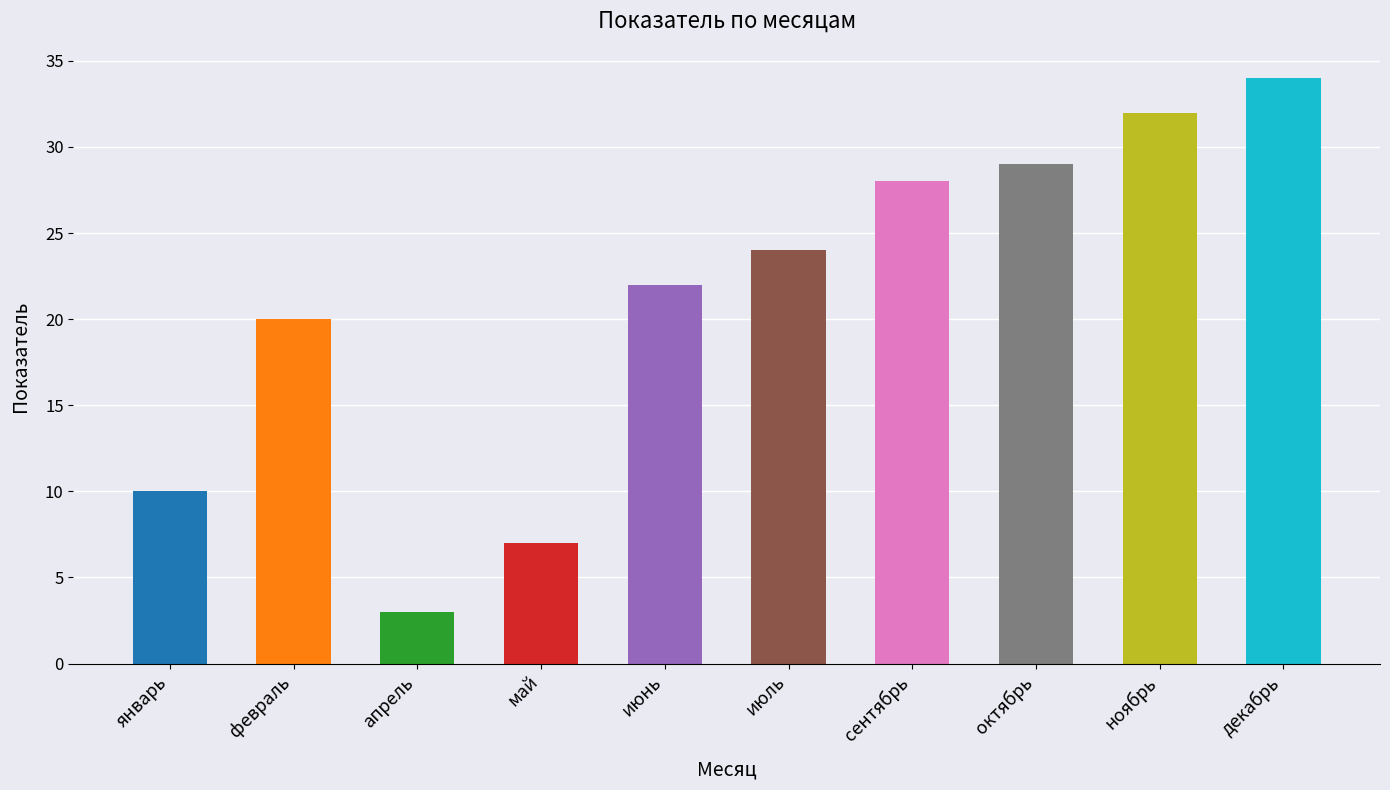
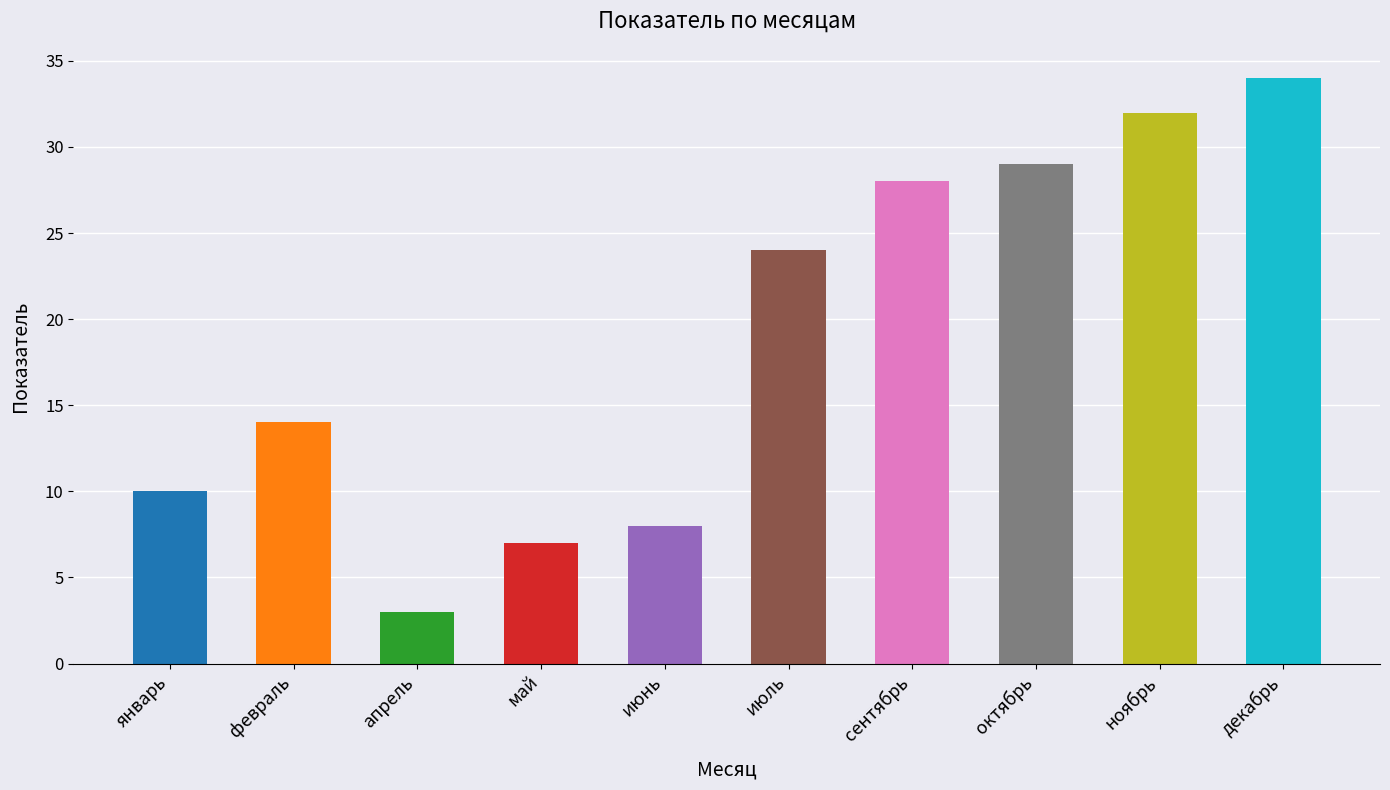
  {
    "январь": 10,
-   "февраль": 20,
+   "февраль": 14,
    "апрель": 3,
    "май": 7,
-   "июнь": 22,
+   "июнь": 8,
    "июль": 24,
    "сентябрь": 28,
    "октябрь": 29,
    "ноябрь": 32,
    "декабрь": 34
  }
